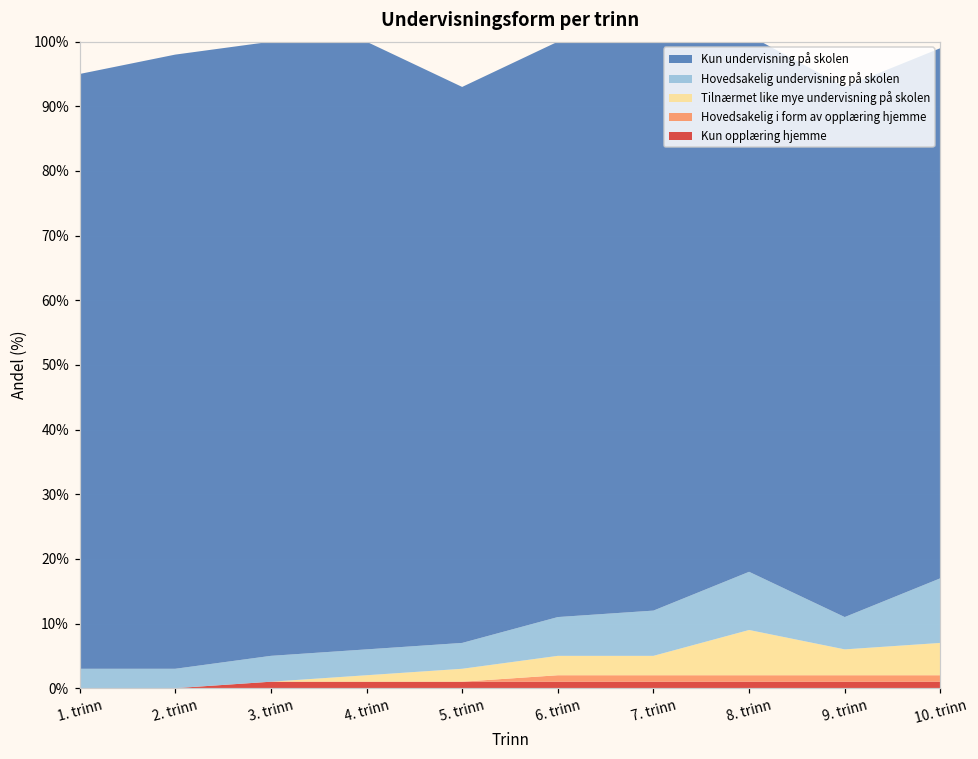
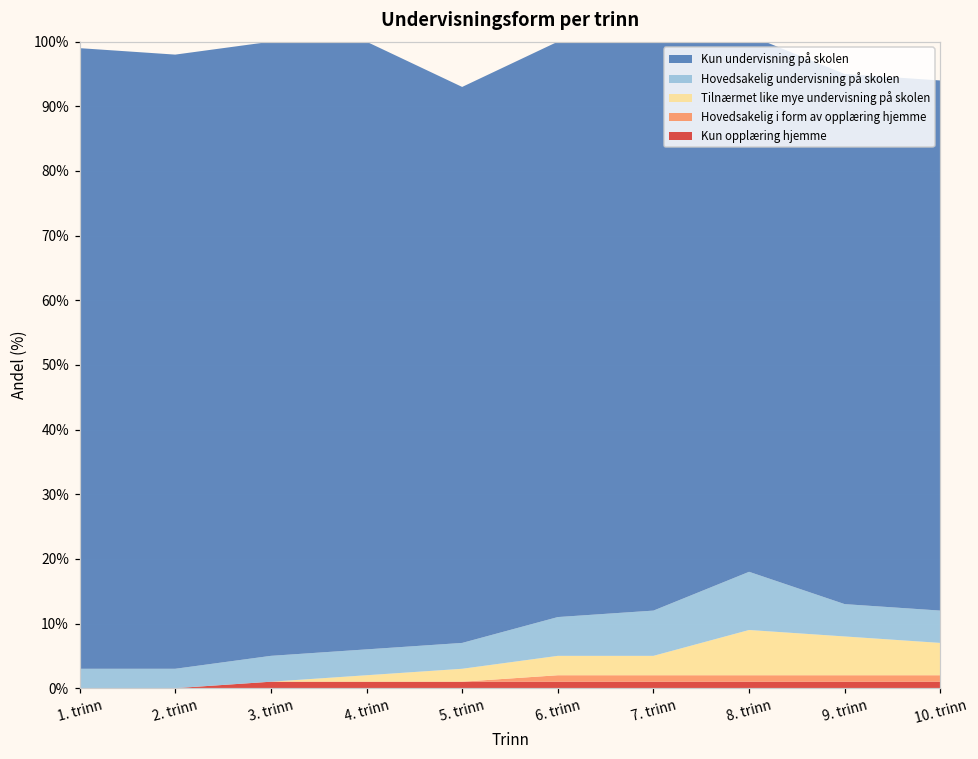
  {
    "Kun opplæring hjemme": {
      "6. trinn": "1%",
      "7. trinn": "1%",
      "8. trinn": "1%",
      "9. trinn": "1%",
      "10. trinn": "1%"
    },
    "Tilnærmet like mye undervisning på skolen": {
      "4. trinn": "1%",
      "5. trinn": "2%",
      "6. trinn": "3%",
      "7. trinn": "3%",
      "8. trinn": "7%",
-     "9. trinn": "4%",
+     "9. trinn": "6%",
      "10. trinn": "5%"
    },
    "Hovedsakelig undervisning på skolen": {
      "1. trinn": "3%",
      "2. trinn": "3%",
      "3. trinn": "4%",
      "4. trinn": "4%",
      "5. trinn": "4%",
      "6. trinn": "6%",
      "7. trinn": "7%",
      "8. trinn": "9%",
      "9. trinn": "5%",
-     "10. trinn": "10%"
+     "10. trinn": "5%"
    },
    "Kun undervisning på skolen": {
-     "1. trinn": "92%",
+     "1. trinn": "96%",
      "2. trinn": "95%",
      "3. trinn": "95%",
      "4. trinn": "94%",
      "5. trinn": "86%",
      "6. trinn": "89%",
      "10. trinn": "82%"
    }
  }
